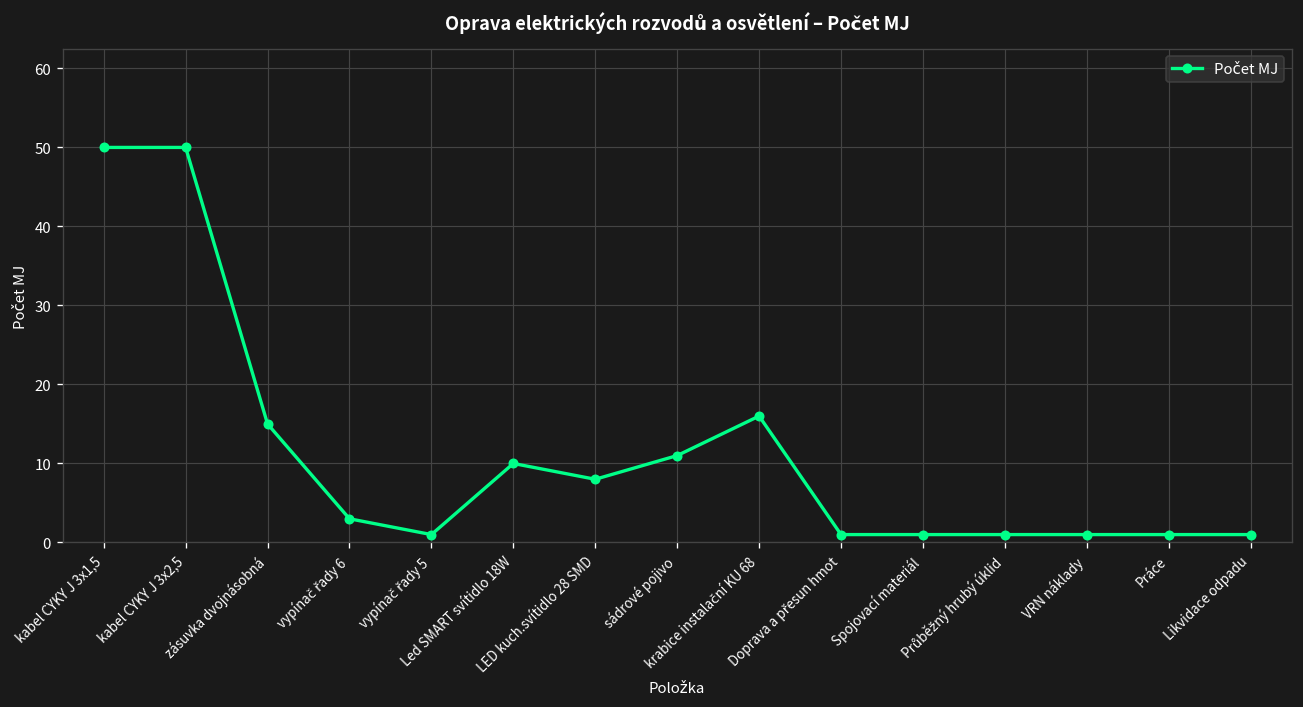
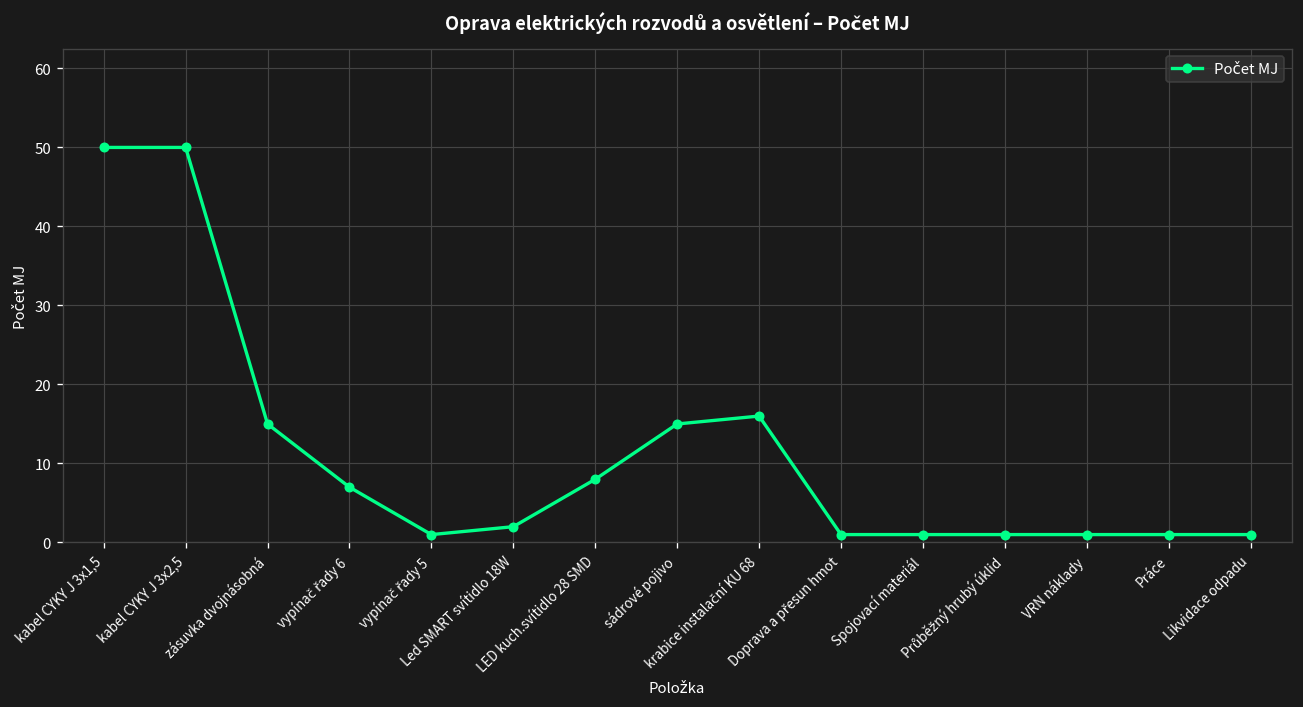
  {
    "kabel CYKY J 3x1,5": 50,
    "kabel CYKY J 3x2,5": 50,
    "zásuvka dvojnásobná": 15,
-   "vypínač řady 6": 3,
+   "vypínač řady 6": 7,
    "vypínač řady 5": 1,
-   "Led SMART svítidlo 18W": 10,
+   "Led SMART svítidlo 18W": 2,
    "LED kuch.svítidlo 28 SMD": 8,
-   "sádrové pojivo": 11,
+   "sádrové pojivo": 15,
    "krabice instalační KU 68": 16,
    "Doprava a přesun hmot": 1,
    "Spojovací materiál": 1,
    "Průběžný hrubý úklid": 1,
    "VRN náklady": 1,
    "Práce": 1,
    "Likvidace odpadu": 1
  }
